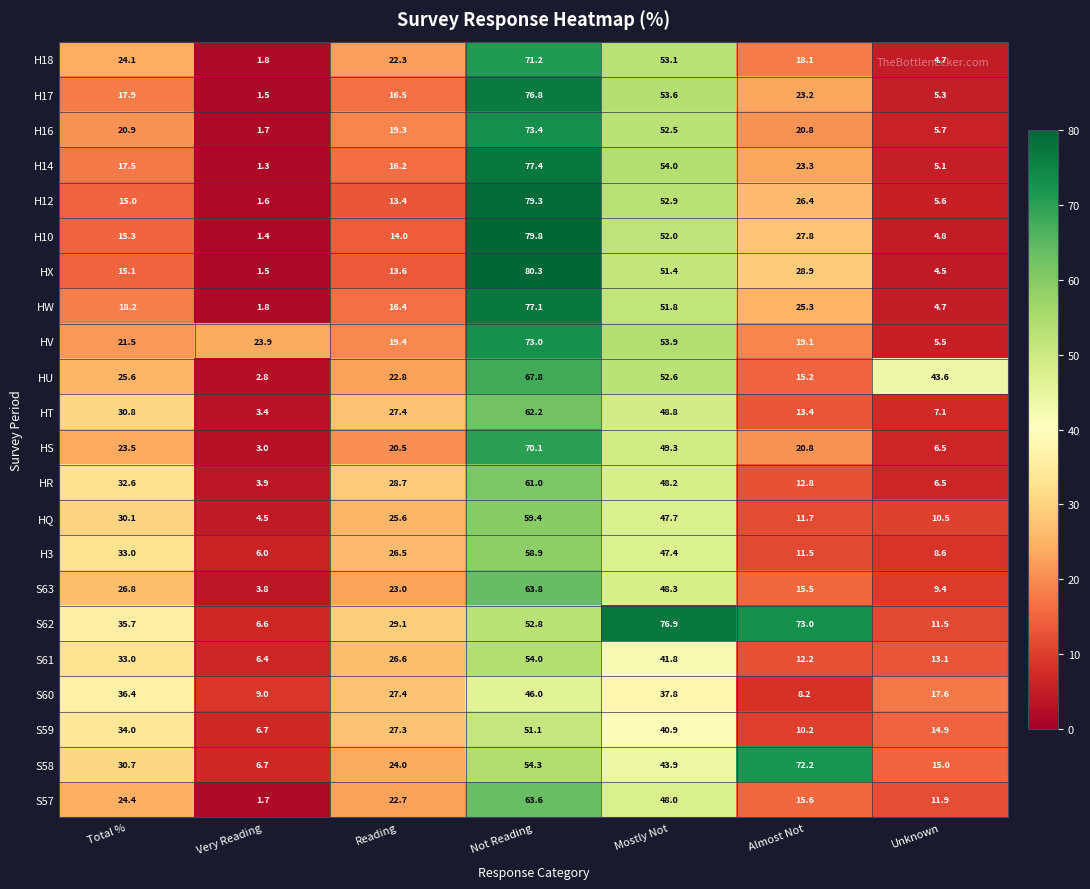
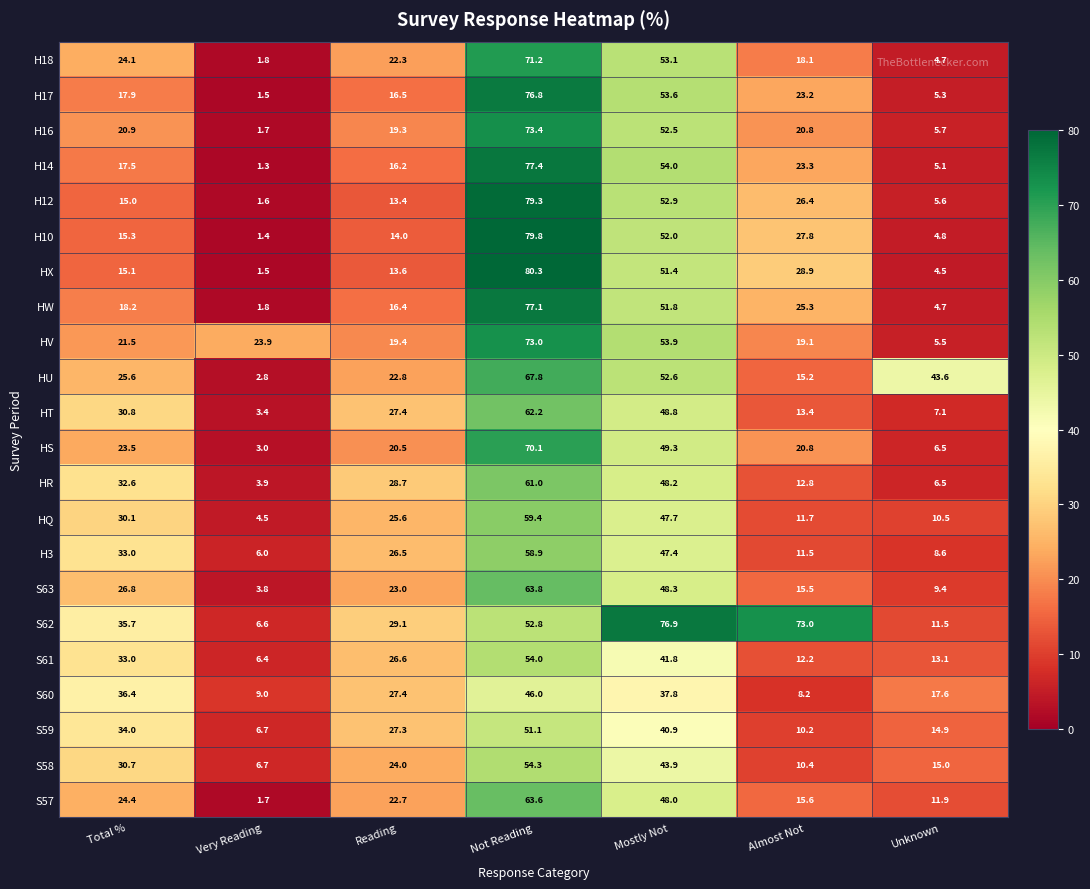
  {
    "H18": {
      "Total %": 24.1,
      "Very Reading": 1.8,
      "Reading": 22.3,
      "Not Reading": 71.2,
      "Mostly Not": 53.1,
      "Almost Not": 18.1
    },
    "H17": {
      "Total %": 17.9,
      "Very Reading": 1.5,
      "Reading": 16.5,
      "Not Reading": 76.8,
      "Mostly Not": 53.6,
      "Almost Not": 23.2,
      "Unknown": 5.3
    },
    "H16": {
      "Total %": 20.9,
      "Very Reading": 1.7,
      "Reading": 19.3,
      "Not Reading": 73.4,
      "Mostly Not": 52.5,
      "Almost Not": 20.8,
      "Unknown": 5.7
    },
    "H14": {
      "Total %": 17.5,
      "Very Reading": 1.3,
      "Reading": 16.2,
      "Not Reading": 77.4,
      "Mostly Not": 54.0,
      "Almost Not": 23.3,
      "Unknown": 5.1
    },
    "H12": {
      "Total %": 15.0,
      "Very Reading": 1.6,
      "Reading": 13.4,
      "Not Reading": 79.3,
      "Mostly Not": 52.9,
      "Almost Not": 26.4,
      "Unknown": 5.6
    },
    "H10": {
      "Total %": 15.3,
      "Very Reading": 1.4,
      "Reading": 14.0,
      "Not Reading": 79.8,
      "Mostly Not": 52.0,
      "Almost Not": 27.8,
      "Unknown": 4.8
    },
    "HX": {
      "Total %": 15.1,
      "Very Reading": 1.5,
      "Reading": 13.6,
      "Not Reading": 80.3,
      "Mostly Not": 51.4,
      "Almost Not": 28.9,
      "Unknown": 4.5
    },
    "HW": {
      "Total %": 18.2,
      "Very Reading": 1.8,
      "Reading": 16.4,
      "Not Reading": 77.1,
      "Mostly Not": 51.8,
      "Almost Not": 25.3,
      "Unknown": 4.7
    },
    "HV": {
      "Total %": 21.5,
      "Very Reading": 23.9,
      "Reading": 19.4,
      "Not Reading": 73.0,
      "Mostly Not": 53.9,
      "Almost Not": 19.1,
      "Unknown": 5.5
    },
    "HU": {
      "Total %": 25.6,
      "Very Reading": 2.8,
      "Reading": 22.8,
      "Not Reading": 67.8,
      "Mostly Not": 52.6,
      "Almost Not": 15.2,
      "Unknown": 43.6
    },
    "HT": {
      "Total %": 30.8,
      "Very Reading": 3.4,
      "Reading": 27.4,
      "Not Reading": 62.2,
      "Mostly Not": 48.8,
      "Almost Not": 13.4,
      "Unknown": 7.1
    },
    "HS": {
      "Total %": 23.5,
      "Very Reading": 3.0,
      "Reading": 20.5,
      "Not Reading": 70.1,
      "Mostly Not": 49.3,
      "Almost Not": 20.8,
      "Unknown": 6.5
    },
    "HR": {
      "Total %": 32.6,
      "Very Reading": 3.9,
      "Reading": 28.7,
      "Not Reading": 61.0,
      "Mostly Not": 48.2,
      "Almost Not": 12.8,
      "Unknown": 6.5
    },
    "HQ": {
      "Total %": 30.1,
      "Very Reading": 4.5,
      "Reading": 25.6,
      "Not Reading": 59.4,
      "Mostly Not": 47.7,
      "Almost Not": 11.7,
      "Unknown": 10.5
    },
    "H3": {
      "Total %": 33.0,
      "Very Reading": 6.0,
      "Reading": 26.5,
      "Not Reading": 58.9,
      "Mostly Not": 47.4,
      "Almost Not": 11.5,
      "Unknown": 8.6
    },
    "S63": {
      "Total %": 26.8,
      "Very Reading": 3.8,
      "Reading": 23.0,
      "Not Reading": 63.8,
      "Mostly Not": 48.3,
      "Almost Not": 15.5,
      "Unknown": 9.4
    },
    "S62": {
      "Total %": 35.7,
      "Very Reading": 6.6,
      "Reading": 29.1,
      "Not Reading": 52.8,
      "Mostly Not": 76.9,
      "Almost Not": 73.0,
      "Unknown": 11.5
    },
    "S61": {
      "Total %": 33.0,
      "Very Reading": 6.4,
      "Reading": 26.6,
      "Not Reading": 54.0,
      "Mostly Not": 41.8,
      "Almost Not": 12.2,
      "Unknown": 13.1
    },
    "S60": {
      "Total %": 36.4,
      "Very Reading": 9.0,
      "Reading": 27.4,
      "Not Reading": 46.0,
      "Mostly Not": 37.8,
      "Almost Not": 8.2,
      "Unknown": 17.6
    },
    "S59": {
      "Total %": 34.0,
      "Very Reading": 6.7,
      "Reading": 27.3,
      "Not Reading": 51.1,
      "Mostly Not": 40.9,
      "Almost Not": 10.2,
      "Unknown": 14.9
    },
    "S58": {
      "Total %": 30.7,
      "Very Reading": 6.7,
      "Reading": 24.0,
      "Not Reading": 54.3,
      "Mostly Not": 43.9,
-     "Almost Not": 72.2,
+     "Almost Not": 10.4,
      "Unknown": 15.0
    },
    "S57": {
      "Total %": 24.4,
      "Very Reading": 1.7,
      "Reading": 22.7,
      "Not Reading": 63.6,
      "Mostly Not": 48.0,
      "Almost Not": 15.6,
      "Unknown": 11.9
    }
  }
